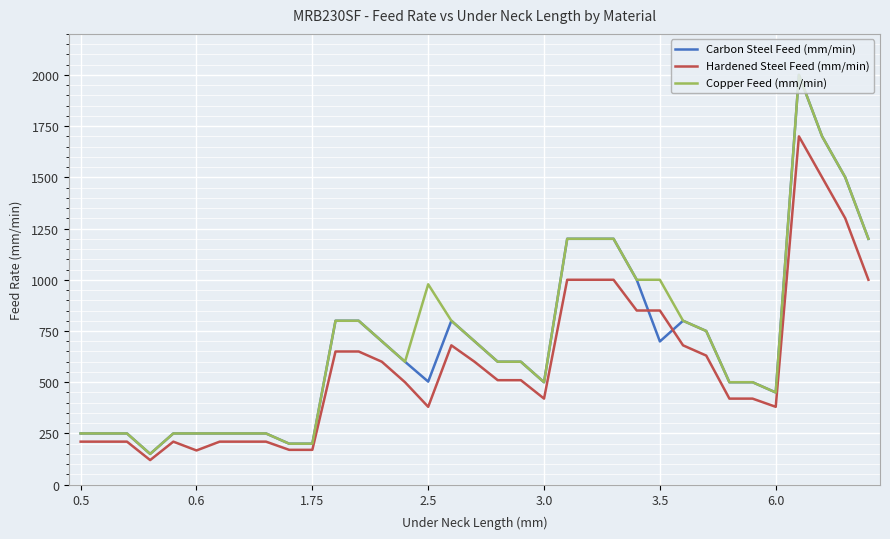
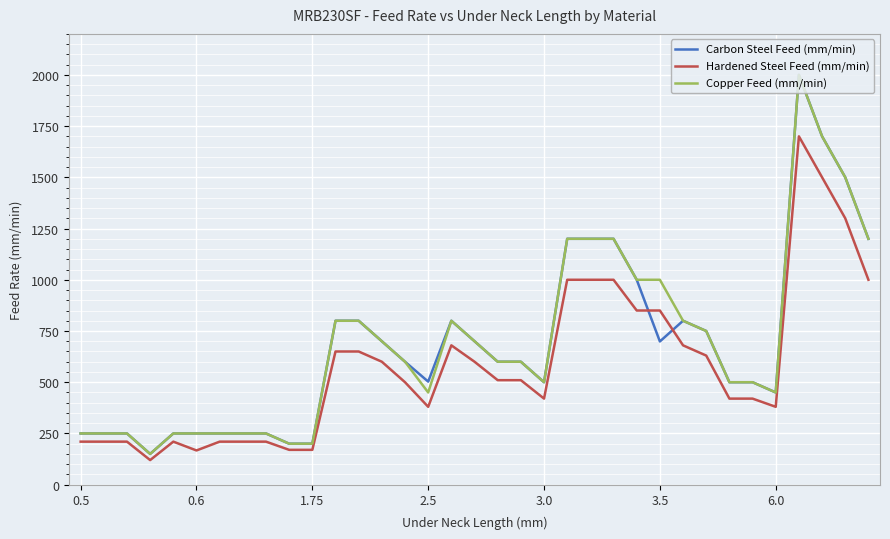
  {
    "Carbon Steel Feed (mm/min)": {
      "2.5": 500,
      "3.5": 700
    },
    "Hardened Steel Feed (mm/min)": {
      "0.5": 210,
      "0.6": 170,
      "1.75": 170,
      "2.5": 380,
      "3.0": 420,
      "3.5": 850,
      "6.0": 380
    },
    "Copper Feed (mm/min)": {
-     "2.5": 980,
+     "2.5": 450,
      "3.5": 1000
    }
  }
